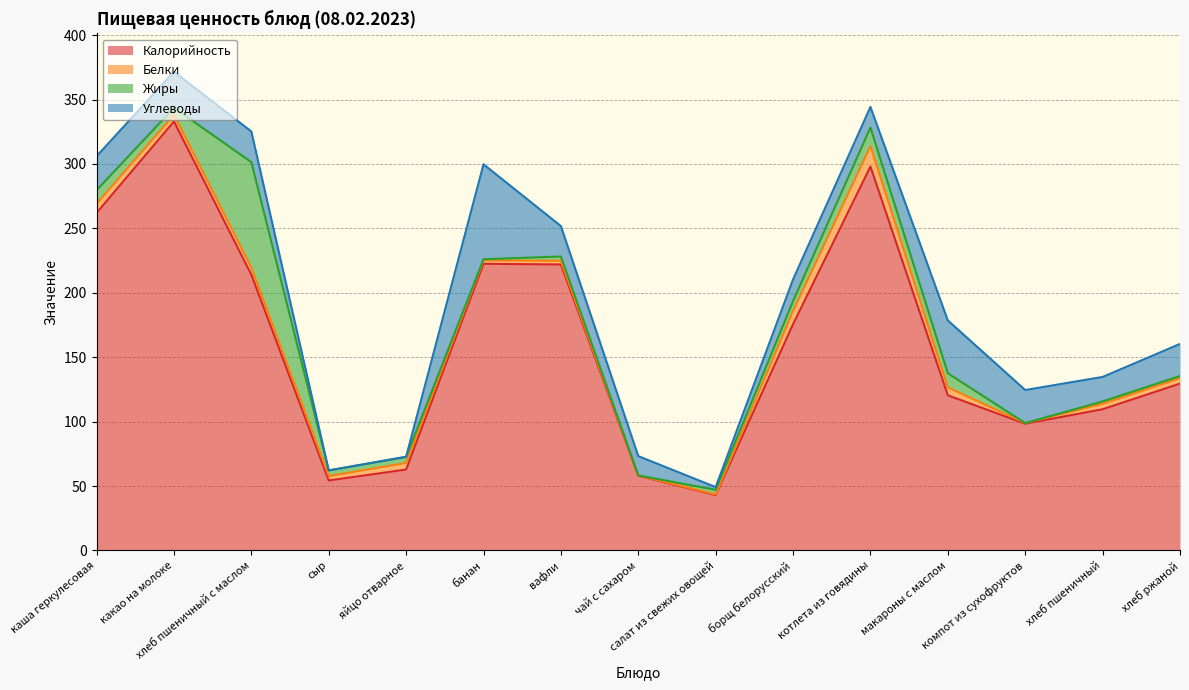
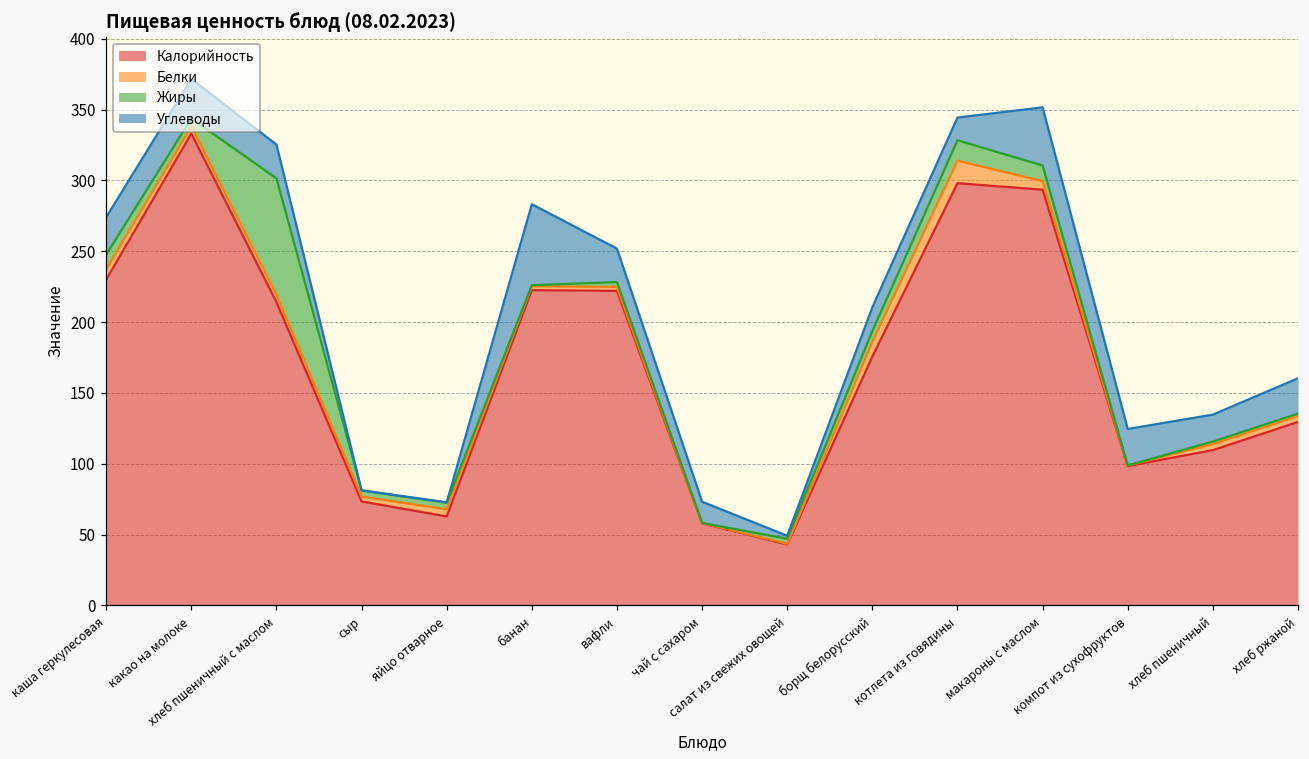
  {
    "Калорийность": {
-     "каша геркулесовая": 262,
+     "каша геркулесовая": 230,
      "какао на молоке": 333,
      "хлеб пшеничный с маслом": 214,
-     "сыр": 54,
+     "сыр": 73,
      "яйцо отварное": 63,
      "банан": 223,
      "вафли": 222,
      "борщ белорусский": 176,
      "котлета из говядины": 298,
-     "макароны с маслом": 120,
+     "макароны с маслом": 293,
      "хлеб пшеничный": 110,
      "хлеб ржаной": 130
    },
    "Белки": {
      "каша геркулесовая": 7,
      "хлеб пшеничный с маслом": 5,
      "сыр": 3,
      "яйцо отварное": 5,
      "вафли": 3,
      "борщ белорусский": 10,
      "котлета из говядины": 16,
      "макароны с маслом": 6
    },
    "Жиры": {
      "каша геркулесовая": 10,
      "хлеб пшеничный с маслом": 82,
      "вафли": 3,
      "салат из свежих овощей": 4,
      "борщ белорусский": 8,
      "котлета из говядины": 14,
      "макароны с маслом": 11
    },
    "Углеводы": {
      "каша геркулесовая": 26,
      "хлеб пшеничный с маслом": 24,
-     "банан": 74,
+     "банан": 57,
      "вафли": 24,
      "чай с сахаром": 15,
      "салат из свежих овощей": 2,
      "борщ белорусский": 17,
      "котлета из говядины": 16,
      "макароны с маслом": 41,
      "компот из сухофруктов": 26,
      "хлеб пшеничный": 19,
      "хлеб ржаной": 25
    }
  }
